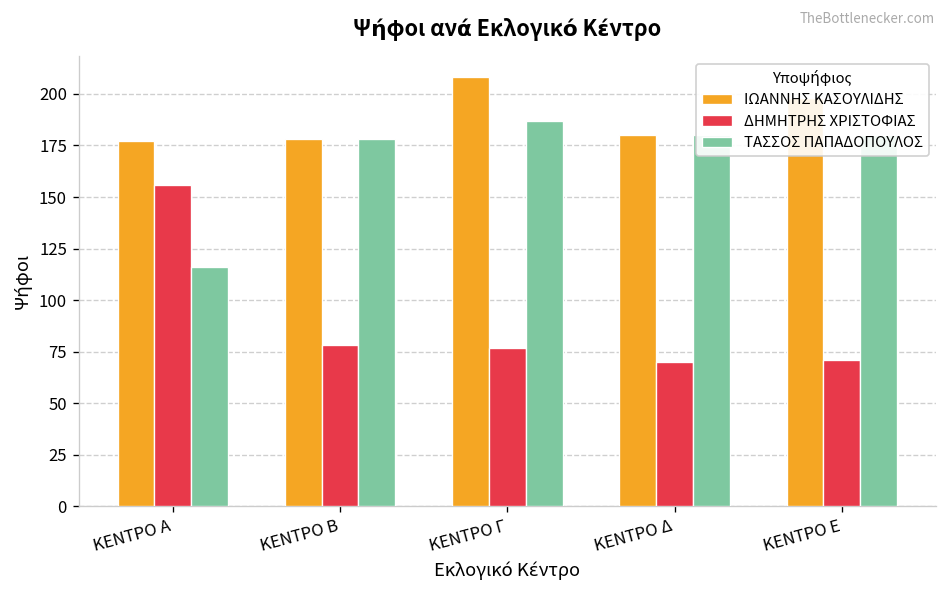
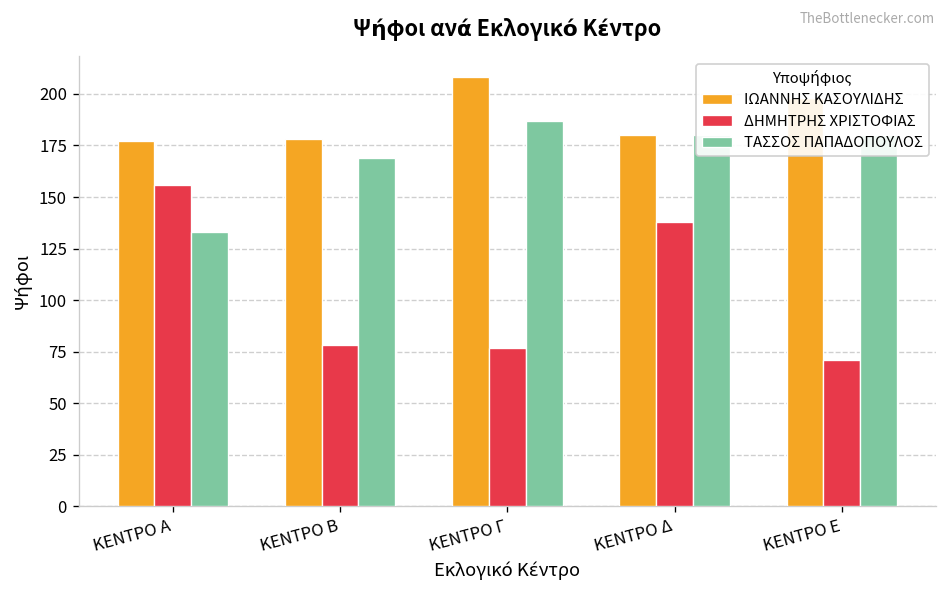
  {
    "ΙΩΑΝΝΗΣ ΚΑΣΟΥΛΙΔΗΣ": {
      "ΚΕΝΤΡΟ Α": 177,
      "ΚΕΝΤΡΟ Β": 178,
      "ΚΕΝΤΡΟ Γ": 208,
      "ΚΕΝΤΡΟ Δ": 180
    },
    "ΔΗΜΗΤΡΗΣ ΧΡΙΣΤΟΦΙΑΣ": {
      "ΚΕΝΤΡΟ Α": 156,
      "ΚΕΝΤΡΟ Β": 78,
      "ΚΕΝΤΡΟ Γ": 77,
-     "ΚΕΝΤΡΟ Δ": 70,
+     "ΚΕΝΤΡΟ Δ": 138,
      "ΚΕΝΤΡΟ Ε": 71
    },
    "ΤΑΣΣΟΣ ΠΑΠΑΔΟΠΟΥΛΟΣ": {
-     "ΚΕΝΤΡΟ Α": 116,
-     "ΚΕΝΤΡΟ Β": 178,
+     "ΚΕΝΤΡΟ Α": 133,
+     "ΚΕΝΤΡΟ Β": 169,
      "ΚΕΝΤΡΟ Γ": 187
    }
  }
